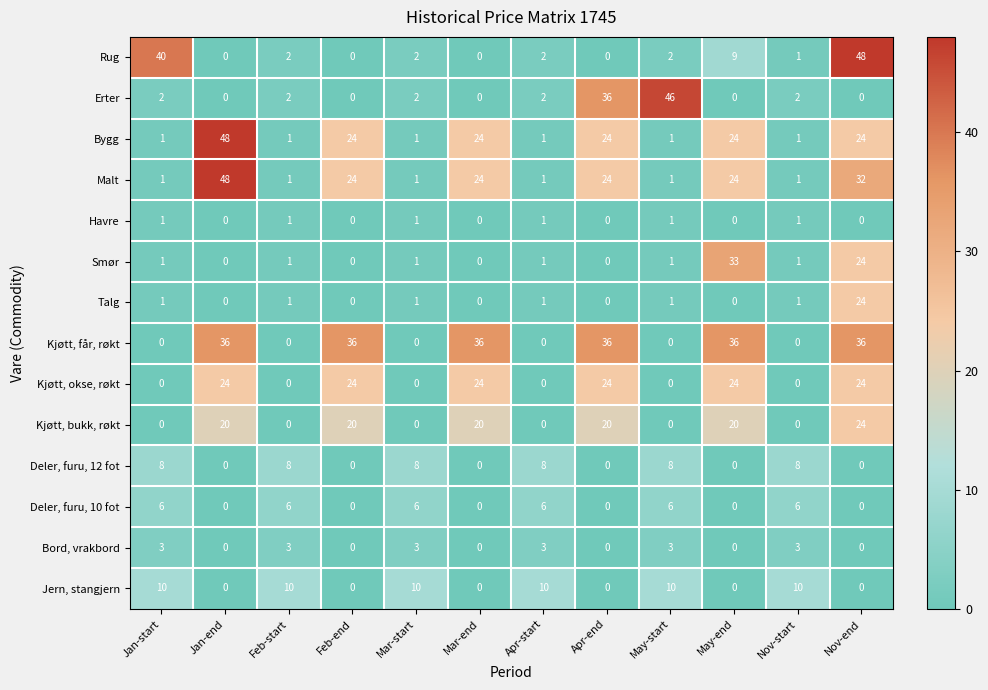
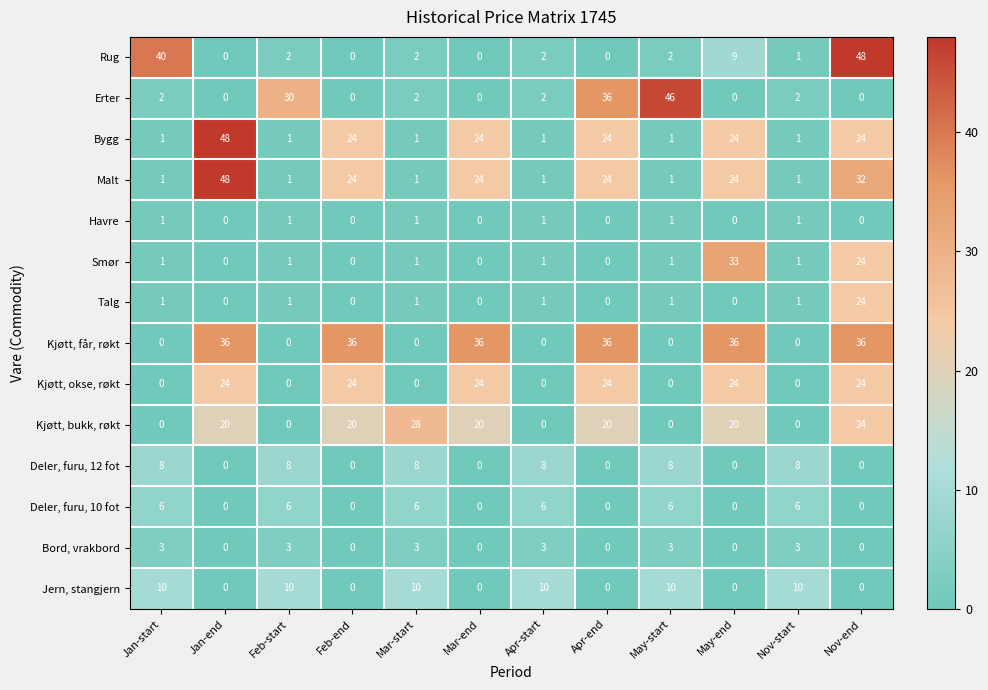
  {
    "Rug": {
      "Jan-start": 40,
      "Jan-end": 0,
      "Feb-start": 2,
      "Feb-end": 0,
      "Mar-start": 2,
      "Mar-end": 0,
      "Apr-start": 2,
      "Apr-end": 0,
      "May-start": 2,
      "May-end": 9,
      "Nov-start": 1,
      "Nov-end": 48
    },
    "Erter": {
      "Jan-start": 2,
      "Jan-end": 0,
-     "Feb-start": 2,
+     "Feb-start": 30,
      "Feb-end": 0,
      "Mar-start": 2,
      "Mar-end": 0,
      "Apr-start": 2,
      "Apr-end": 36,
      "May-start": 46,
      "May-end": 0,
      "Nov-start": 2,
      "Nov-end": 0
    },
    "Bygg": {
      "Jan-start": 1,
      "Jan-end": 48,
      "Feb-start": 1,
      "Feb-end": 24,
      "Mar-start": 1,
      "Mar-end": 24,
      "Apr-start": 1,
      "Apr-end": 24,
      "May-start": 1,
      "May-end": 24,
      "Nov-start": 1,
      "Nov-end": 24
    },
    "Malt": {
      "Jan-start": 1,
      "Jan-end": 48,
      "Feb-start": 1,
      "Feb-end": 24,
      "Mar-start": 1,
      "Mar-end": 24,
      "Apr-start": 1,
      "Apr-end": 24,
      "May-start": 1,
      "May-end": 24,
      "Nov-start": 1,
      "Nov-end": 32
    },
    "Havre": {
      "Jan-start": 1,
      "Jan-end": 0,
      "Feb-start": 1,
      "Feb-end": 0,
      "Mar-start": 1,
      "Mar-end": 0,
      "Apr-start": 1,
      "Apr-end": 0,
      "May-start": 1,
      "May-end": 0,
      "Nov-start": 1,
      "Nov-end": 0
    },
    "Smør": {
      "Jan-start": 1,
      "Jan-end": 0,
      "Feb-start": 1,
      "Feb-end": 0,
      "Mar-start": 1,
      "Mar-end": 0,
      "Apr-start": 1,
      "Apr-end": 0,
      "May-start": 1,
      "May-end": 33,
      "Nov-start": 1,
      "Nov-end": 24
    },
    "Talg": {
      "Jan-start": 1,
      "Jan-end": 0,
      "Feb-start": 1,
      "Feb-end": 0,
      "Mar-start": 1,
      "Mar-end": 0,
      "Apr-start": 1,
      "Apr-end": 0,
      "May-start": 1,
      "May-end": 0,
      "Nov-start": 1,
      "Nov-end": 24
    },
    "Kjøtt, får, røkt": {
      "Jan-start": 0,
      "Jan-end": 36,
      "Feb-start": 0,
      "Feb-end": 36,
      "Mar-start": 0,
      "Mar-end": 36,
      "Apr-start": 0,
      "Apr-end": 36,
      "May-start": 0,
      "May-end": 36,
      "Nov-start": 0,
      "Nov-end": 36
    },
    "Kjøtt, okse, røkt": {
      "Jan-start": 0,
      "Jan-end": 24,
      "Feb-start": 0,
      "Feb-end": 24,
      "Mar-start": 0,
      "Mar-end": 24,
      "Apr-start": 0,
      "Apr-end": 24,
      "May-start": 0,
      "May-end": 24,
      "Nov-start": 0,
      "Nov-end": 24
    },
    "Kjøtt, bukk, røkt": {
      "Jan-start": 0,
      "Jan-end": 20,
      "Feb-start": 0,
      "Feb-end": 20,
-     "Mar-start": 0,
+     "Mar-start": 28,
      "Mar-end": 20,
      "Apr-start": 0,
      "Apr-end": 20,
      "May-start": 0,
      "May-end": 20,
      "Nov-start": 0,
      "Nov-end": 24
    },
    "Deler, furu, 12 fot": {
      "Jan-start": 8,
      "Jan-end": 0,
      "Feb-start": 8,
      "Feb-end": 0,
      "Mar-start": 8,
      "Mar-end": 0,
      "Apr-start": 8,
      "Apr-end": 0,
      "May-start": 8,
      "May-end": 0,
      "Nov-start": 8,
      "Nov-end": 0
    },
    "Deler, furu, 10 fot": {
      "Jan-start": 6,
      "Jan-end": 0,
      "Feb-start": 6,
      "Feb-end": 0,
      "Mar-start": 6,
      "Mar-end": 0,
      "Apr-start": 6,
      "Apr-end": 0,
      "May-start": 6,
      "May-end": 0,
      "Nov-start": 6,
      "Nov-end": 0
    },
    "Bord, vrakbord": {
      "Jan-start": 3,
      "Jan-end": 0,
      "Feb-start": 3,
      "Feb-end": 0,
      "Mar-start": 3,
      "Mar-end": 0,
      "Apr-start": 3,
      "Apr-end": 0,
      "May-start": 3,
      "May-end": 0,
      "Nov-start": 3,
      "Nov-end": 0
    },
    "Jern, stangjern": {
      "Jan-start": 10,
      "Jan-end": 0,
      "Feb-start": 10,
      "Feb-end": 0,
      "Mar-start": 10,
      "Mar-end": 0,
      "Apr-start": 10,
      "Apr-end": 0,
      "May-start": 10,
      "May-end": 0,
      "Nov-start": 10,
      "Nov-end": 0
    }
  }
